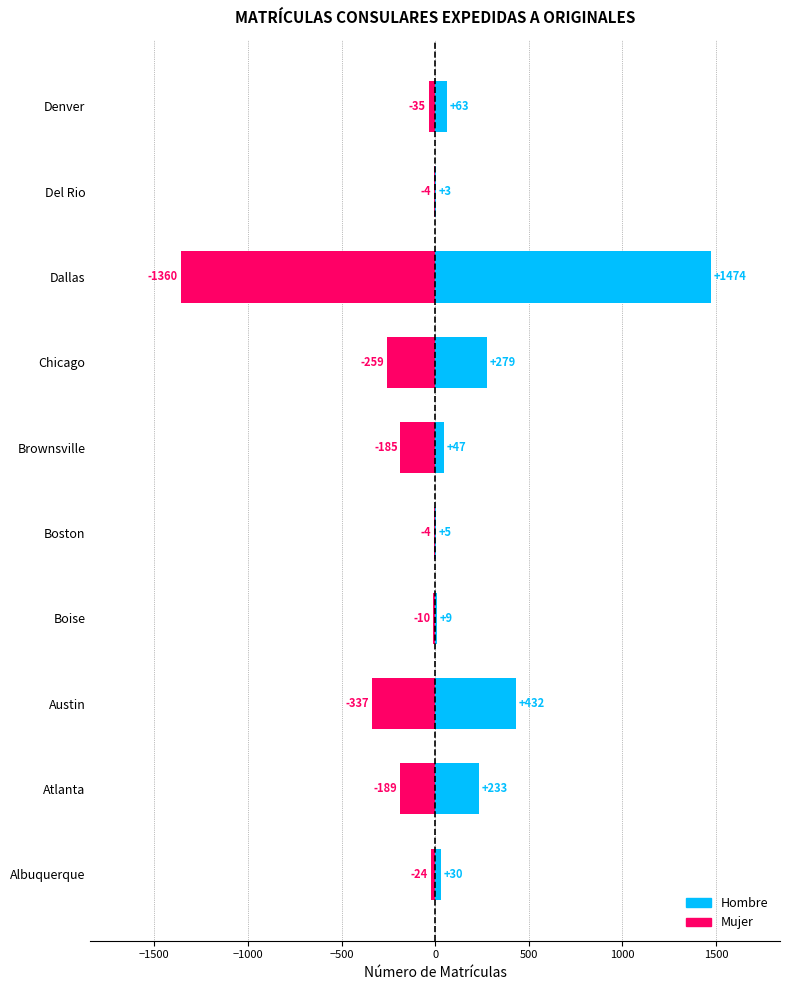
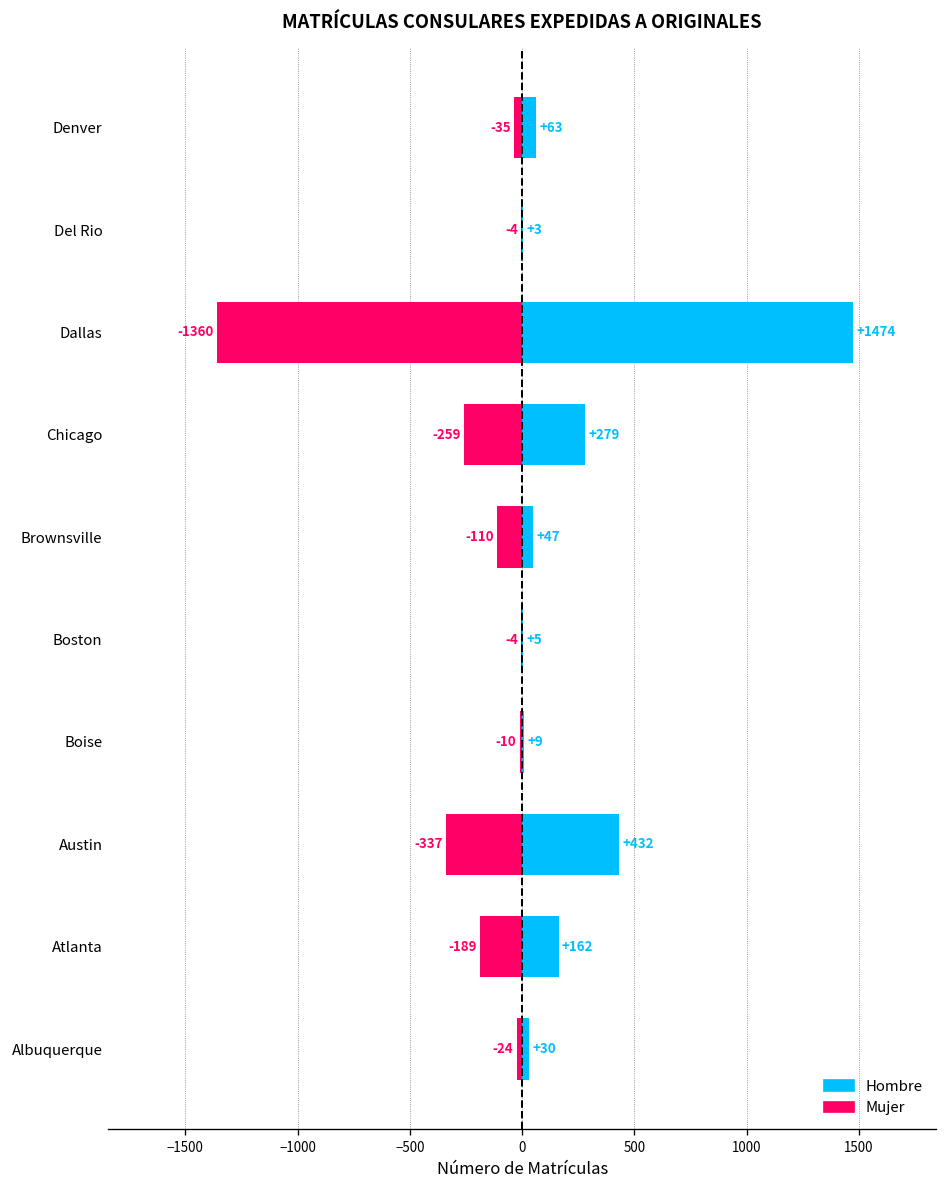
  {
    "Hombre": {
      "Denver": "+63",
      "Del Rio": "+3",
      "Dallas": "+1474",
      "Chicago": "+279",
      "Brownsville": "+47",
      "Boston": "+5",
      "Boise": "+9",
      "Austin": "+432",
-     "Atlanta": "+233",
+     "Atlanta": "+162",
      "Albuquerque": "+30"
    },
    "Mujer": {
      "Denver": "-35",
      "Del Rio": "-4",
      "Dallas": "-1360",
      "Chicago": "-259",
-     "Brownsville": "-185",
+     "Brownsville": "-110",
      "Boston": "-4",
      "Boise": "-10",
      "Austin": "-337",
      "Atlanta": "-189",
      "Albuquerque": "-24"
    }
  }
